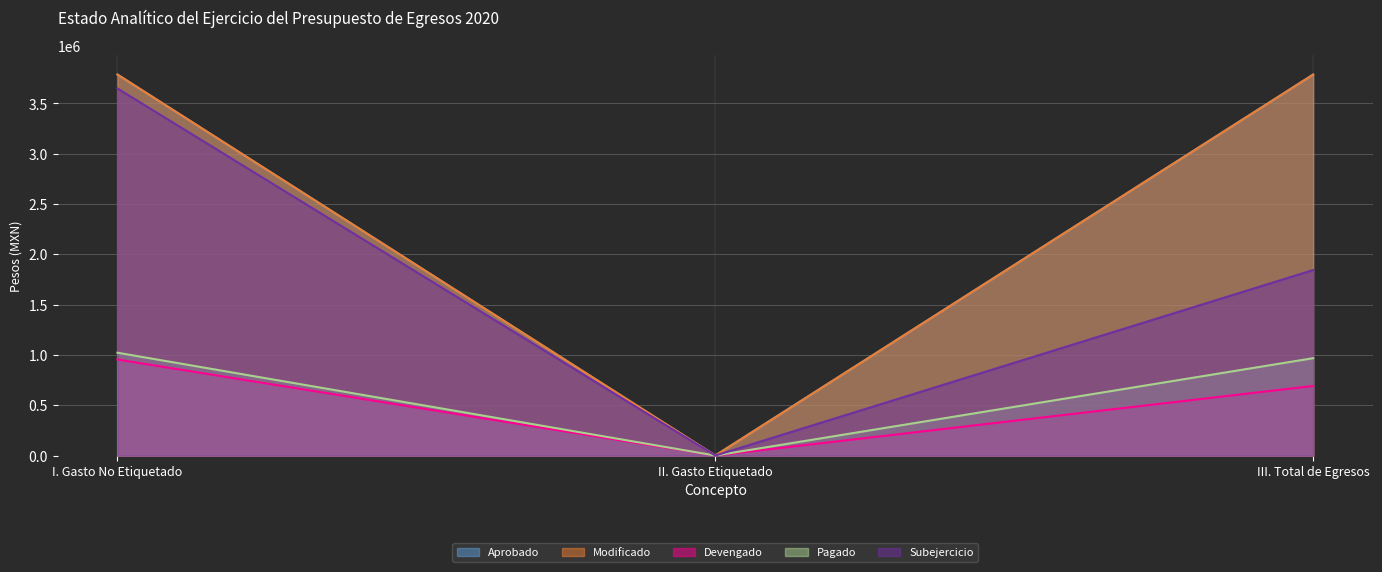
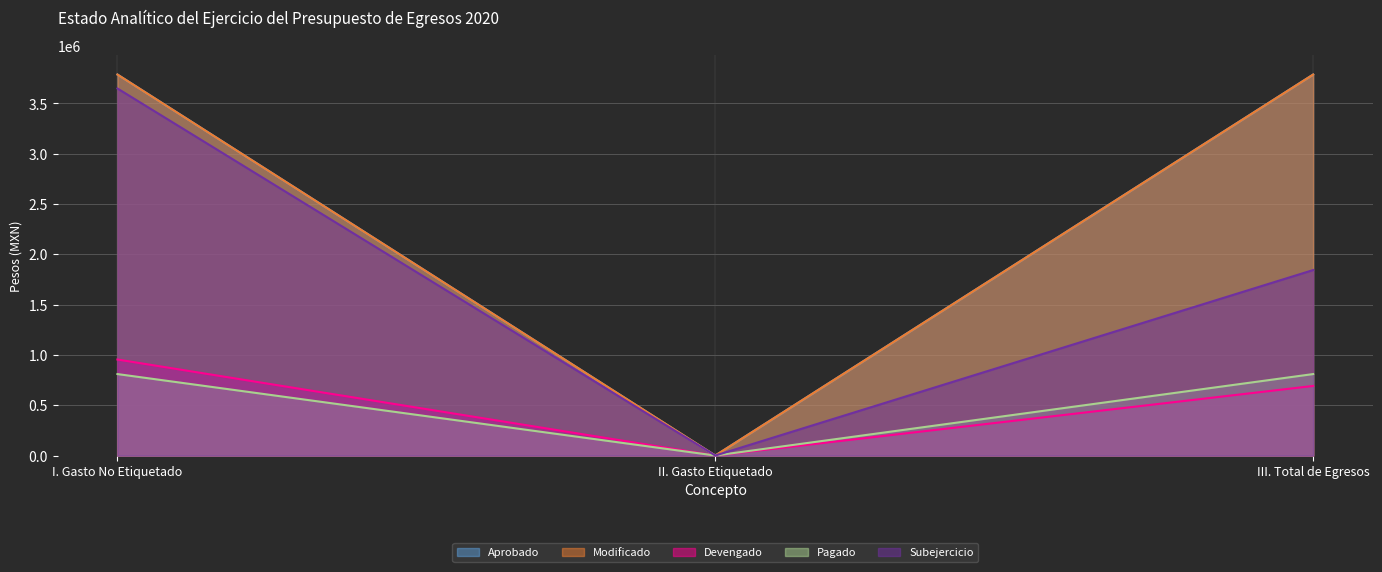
  {
    "Modificado": {
      "I. Gasto No Etiquetado": 3790000,
      "III. Total de Egresos": 3790000
    },
    "Devengado": {
      "I. Gasto No Etiquetado": 950000,
      "III. Total de Egresos": 690000
    },
    "Pagado": {
-     "I. Gasto No Etiquetado": 1020000,
-     "III. Total de Egresos": 970000
+     "I. Gasto No Etiquetado": 810000,
+     "III. Total de Egresos": 810000
    },
    "Subejercicio": {
      "I. Gasto No Etiquetado": 3650000,
      "III. Total de Egresos": 1840000
    }
  }
